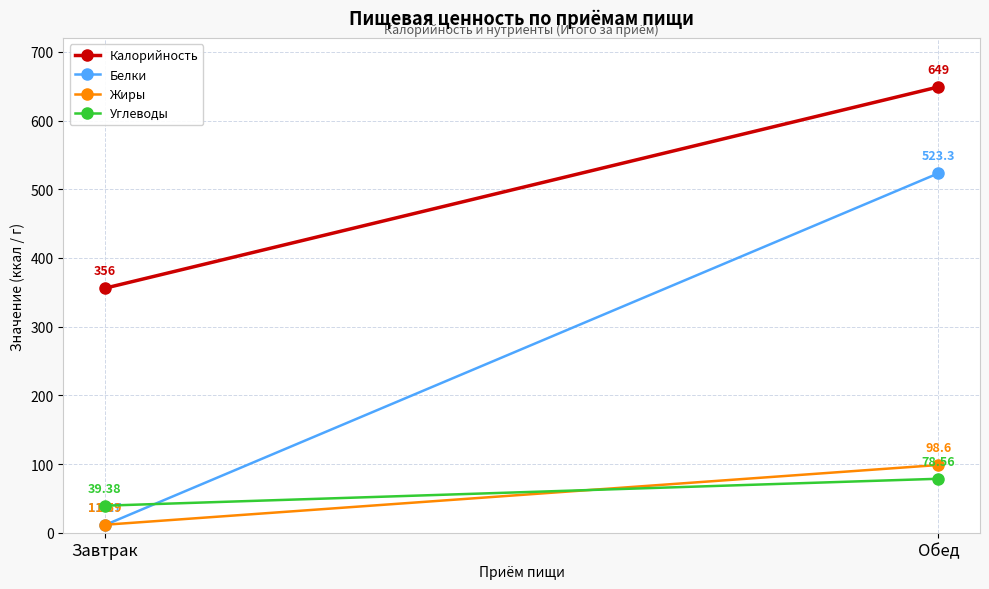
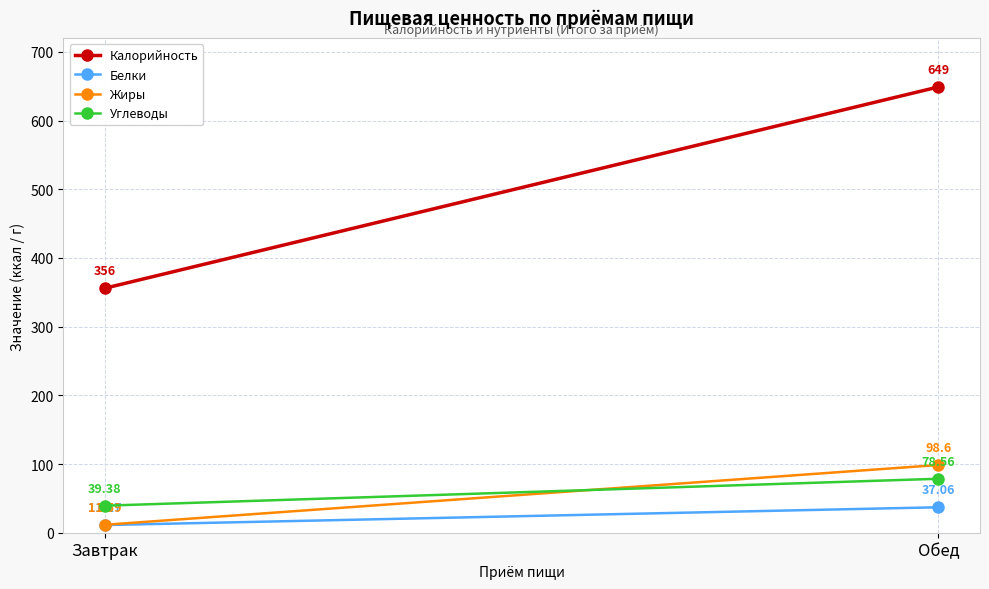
  {
    "Калорийность": {
      "Завтрак": 356,
      "Обед": 649
    },
    "Белки": {
-     "Обед": 523.3
+     "Обед": 37.06
    },
    "Жиры": {
      "Обед": 98.6
    },
    "Углеводы": {
      "Завтрак": 39.38
    }
  }
